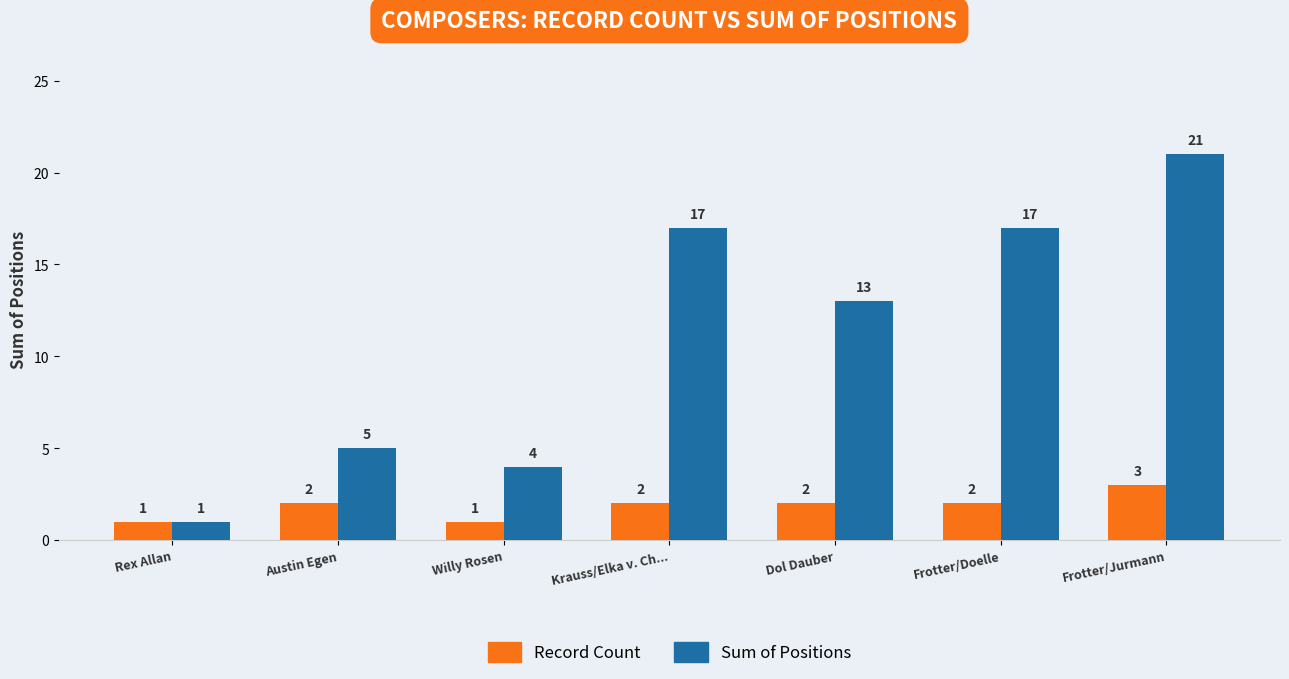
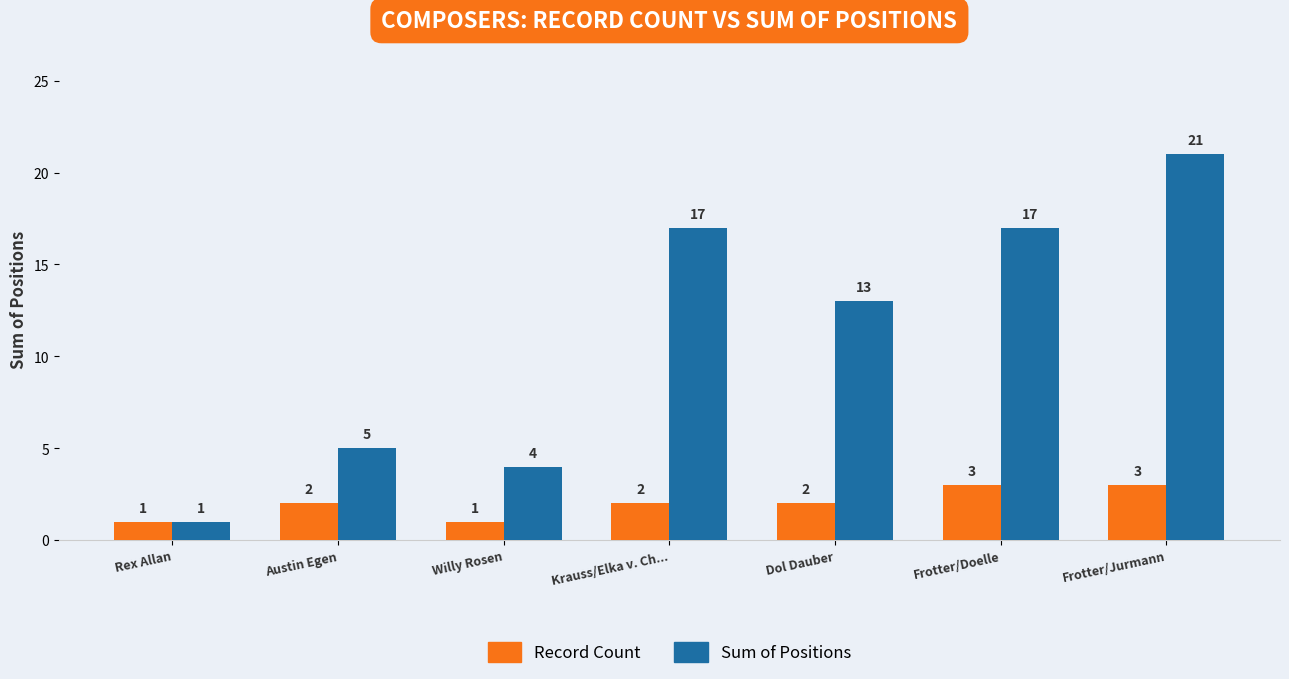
  {
    "Record Count": {
      "Rex Allan": 1,
      "Austin Egen": 2,
      "Willy Rosen": 1,
      "Krauss/Elka v. Ch...": 2,
      "Dol Dauber": 2,
-     "Frotter/Doelle": 2,
+     "Frotter/Doelle": 3,
      "Frotter/Jurmann": 3
    },
    "Sum of Positions": {
      "Rex Allan": 1,
      "Austin Egen": 5,
      "Willy Rosen": 4,
      "Krauss/Elka v. Ch...": 17,
      "Dol Dauber": 13,
      "Frotter/Doelle": 17,
      "Frotter/Jurmann": 21
    }
  }
